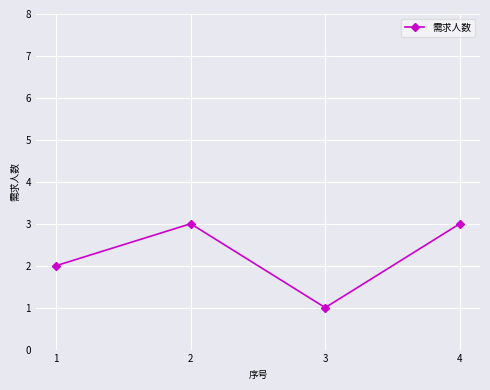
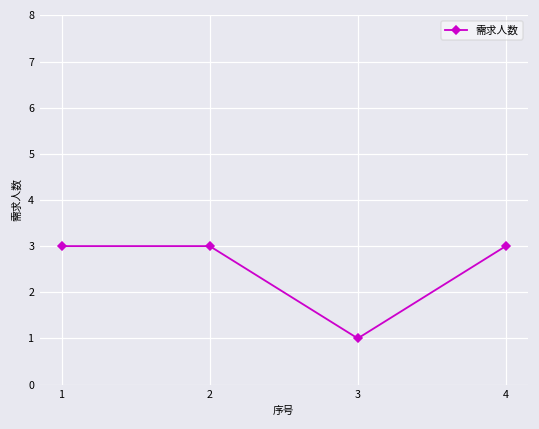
  {
-   "1": 2,
+   "1": 3,
    "2": 3,
    "3": 1,
    "4": 3
  }
